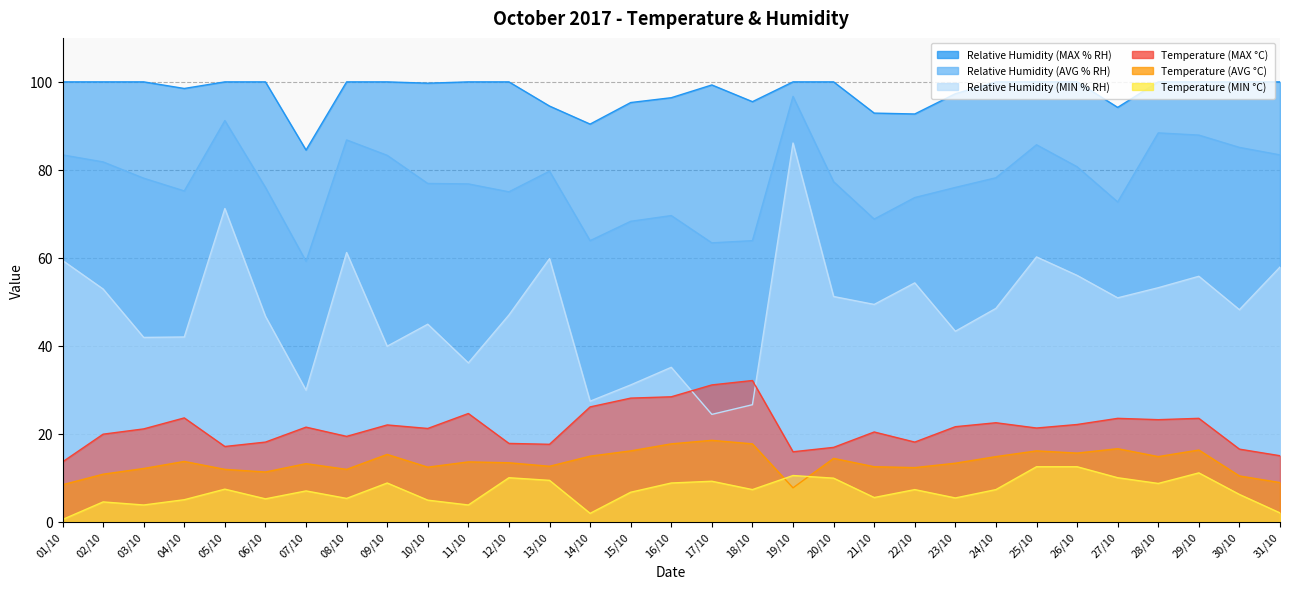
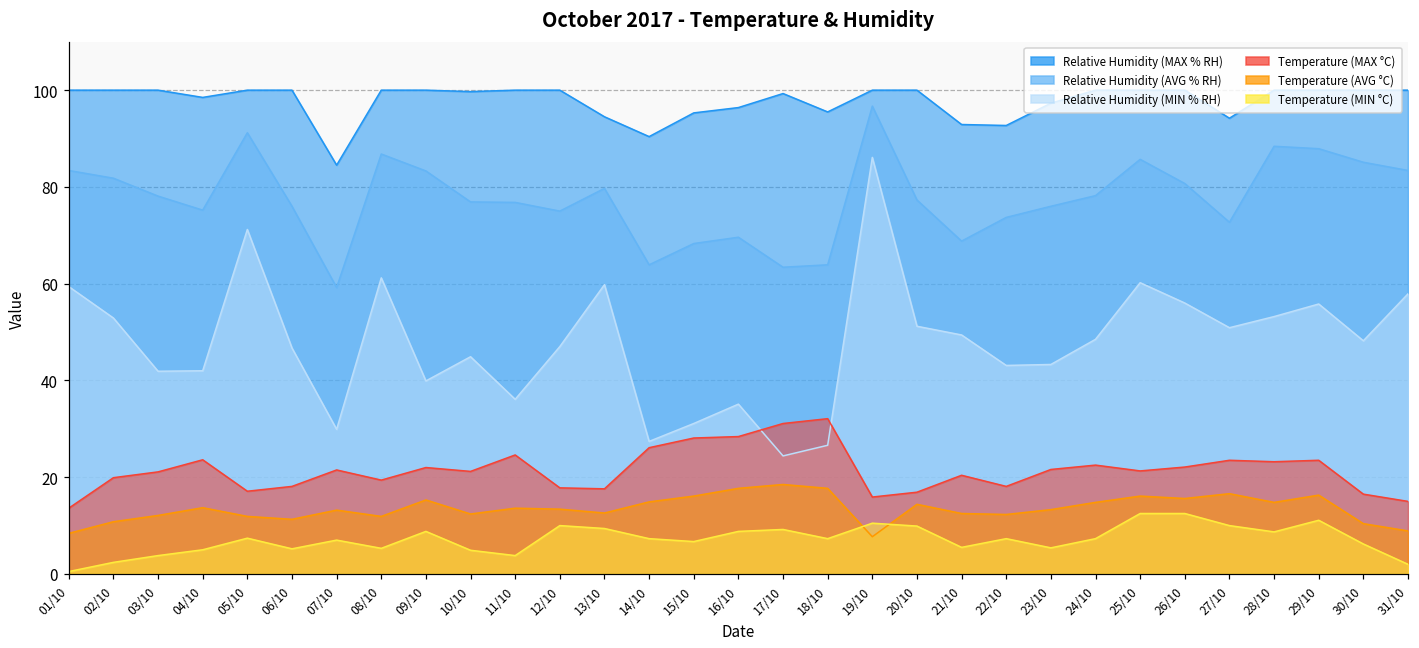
  {
    "Relative Humidity (MAX % RH)": {
      "01/10": 100,
      "02/10": 100,
      "03/10": 100,
      "04/10": 99,
      "05/10": 100,
      "06/10": 100,
      "07/10": 85,
      "08/10": 100,
      "09/10": 100,
      "10/10": 100,
      "11/10": 100,
      "12/10": 100,
      "13/10": 95,
      "14/10": 90,
      "15/10": 95,
      "16/10": 96,
      "17/10": 99,
      "18/10": 96,
      "19/10": 100,
      "20/10": 100,
      "21/10": 93,
      "22/10": 93,
      "27/10": 94,
      "31/10": 100
    },
    "Relative Humidity (AVG % RH)": {
      "01/10": 83,
      "02/10": 82,
      "03/10": 78,
      "04/10": 75,
      "05/10": 91,
      "06/10": 76,
      "07/10": 59,
      "08/10": 87,
      "09/10": 83,
      "10/10": 77,
      "11/10": 77,
      "12/10": 75,
      "13/10": 80,
      "14/10": 64,
      "15/10": 68,
      "16/10": 70,
      "17/10": 63,
      "18/10": 64,
      "19/10": 97,
      "20/10": 77,
      "21/10": 69,
      "22/10": 74,
      "23/10": 76,
      "24/10": 78,
      "25/10": 86,
      "26/10": 81,
      "27/10": 73,
      "28/10": 88,
      "29/10": 88,
      "30/10": 85,
      "31/10": 83
    },
    "Relative Humidity (MIN % RH)": {
      "01/10": 59,
      "02/10": 53,
      "03/10": 42,
      "04/10": 42,
      "05/10": 71,
      "06/10": 47,
      "07/10": 30,
      "08/10": 61,
      "09/10": 40,
      "10/10": 45,
      "11/10": 36,
      "12/10": 47,
      "13/10": 60,
      "14/10": 27,
      "15/10": 31,
      "16/10": 35,
      "17/10": 24,
      "18/10": 27,
      "19/10": 86,
      "20/10": 51,
      "21/10": 49,
-     "22/10": 54,
+     "22/10": 43,
      "23/10": 43,
      "24/10": 49,
      "25/10": 60,
      "26/10": 56,
      "27/10": 51,
      "28/10": 53,
      "29/10": 56,
      "30/10": 48,
      "31/10": 58
    },
    "Temperature (MAX °C)": {
      "01/10": 14,
      "02/10": 20,
      "03/10": 21,
      "04/10": 24,
      "05/10": 17,
      "06/10": 18,
      "07/10": 22,
      "08/10": 19,
      "09/10": 22,
      "10/10": 21,
      "11/10": 25,
      "12/10": 18,
      "13/10": 18,
      "14/10": 26,
      "15/10": 28,
      "16/10": 28,
      "17/10": 31,
      "18/10": 32,
      "19/10": 16,
      "20/10": 17,
      "21/10": 20,
      "22/10": 18,
      "23/10": 22,
      "24/10": 23,
      "25/10": 21,
      "26/10": 22,
      "27/10": 24,
      "28/10": 23,
      "29/10": 24,
      "30/10": 17,
      "31/10": 15
    },
    "Temperature (AVG °C)": {
      "01/10": 8,
      "02/10": 11,
      "03/10": 12,
      "04/10": 14,
      "05/10": 12,
      "06/10": 11,
      "07/10": 13,
      "08/10": 12,
      "09/10": 15,
      "10/10": 12,
      "11/10": 14,
      "12/10": 13,
      "13/10": 13,
      "14/10": 15,
      "15/10": 16,
      "16/10": 18,
      "17/10": 19,
      "18/10": 18,
      "19/10": 8,
      "20/10": 14,
      "21/10": 13,
      "22/10": 12,
      "23/10": 13,
      "24/10": 15,
      "25/10": 16,
      "26/10": 16,
      "27/10": 17,
      "28/10": 15,
      "29/10": 16,
      "30/10": 10,
      "31/10": 9
    },
    "Temperature (MIN °C)": {
      "01/10": 1,
-     "02/10": 5,
+     "02/10": 2,
      "03/10": 4,
      "04/10": 5,
      "05/10": 7,
      "06/10": 5,
      "07/10": 7,
      "08/10": 5,
      "09/10": 9,
      "10/10": 5,
      "11/10": 4,
      "12/10": 10,
      "13/10": 9,
-     "14/10": 2,
+     "14/10": 7,
      "15/10": 7,
      "16/10": 9,
      "17/10": 9,
      "18/10": 7,
      "19/10": 11,
      "20/10": 10,
      "21/10": 6,
      "22/10": 7,
      "23/10": 5,
      "24/10": 7,
      "25/10": 13,
      "26/10": 13,
      "27/10": 10,
      "28/10": 9,
      "29/10": 11,
      "30/10": 6,
      "31/10": 2
    }
  }
